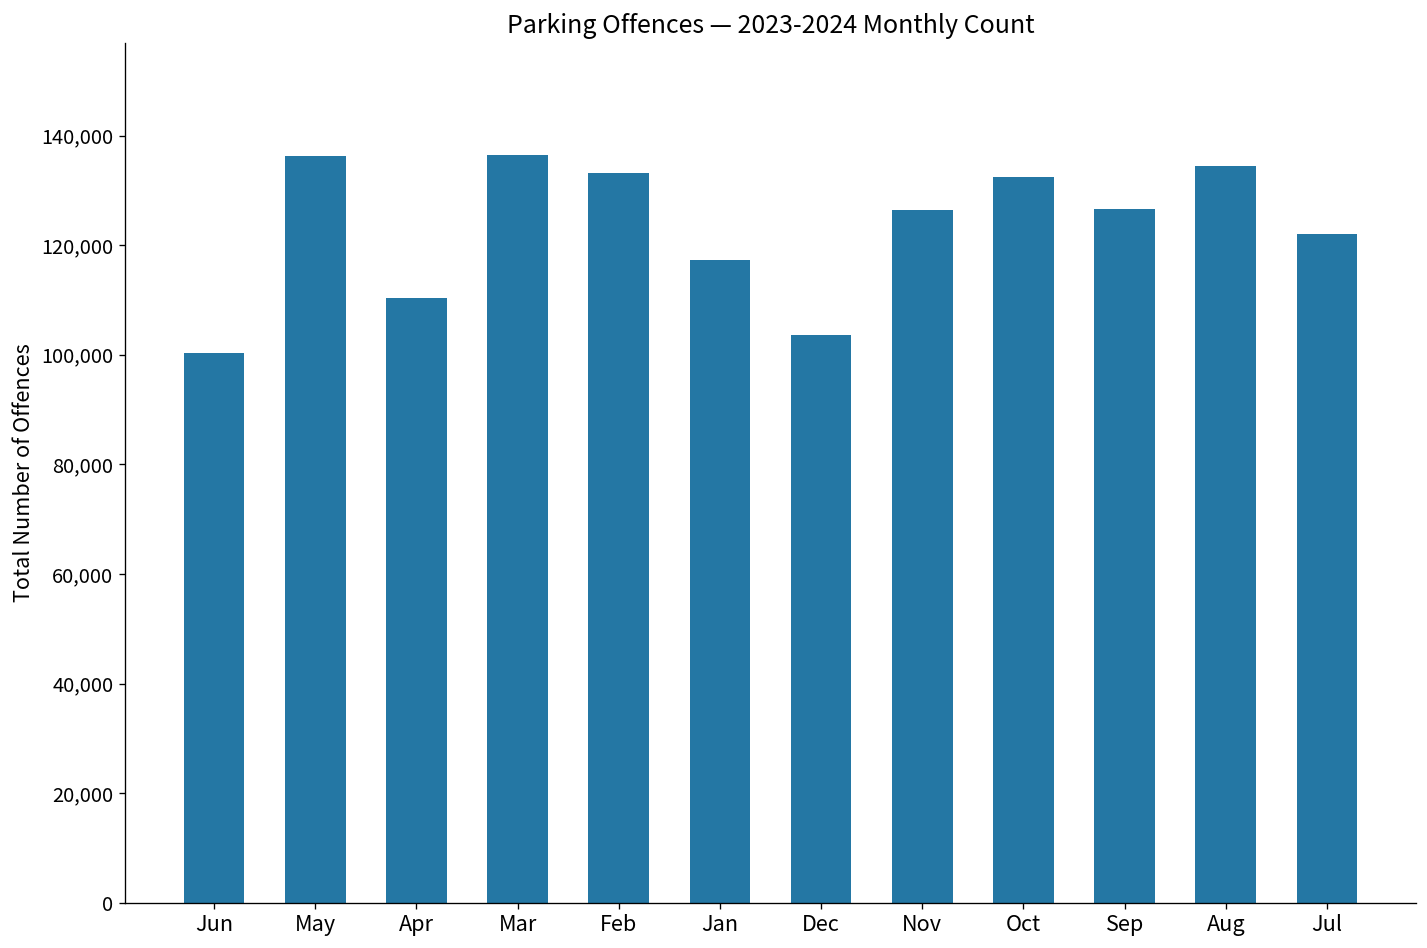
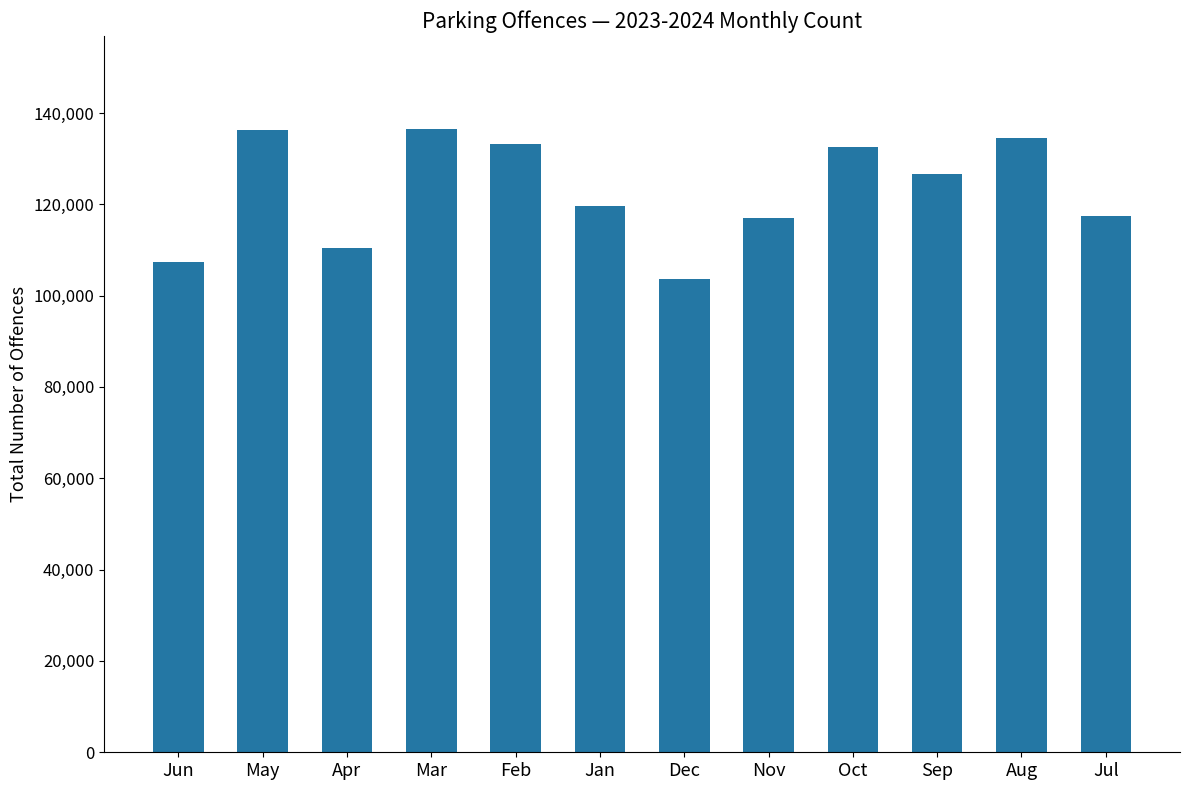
  {
-   "Jun": "100,000",
+   "Jun": "107,000",
    "May": "136,000",
    "Apr": "110,000",
    "Mar": "136,000",
    "Feb": "133,000",
-   "Jan": "117,000",
+   "Jan": "120,000",
    "Dec": "104,000",
-   "Nov": "126,000",
+   "Nov": "117,000",
    "Oct": "132,000",
    "Sep": "127,000",
    "Aug": "135,000",
-   "Jul": "122,000"
+   "Jul": "117,000"
  }
